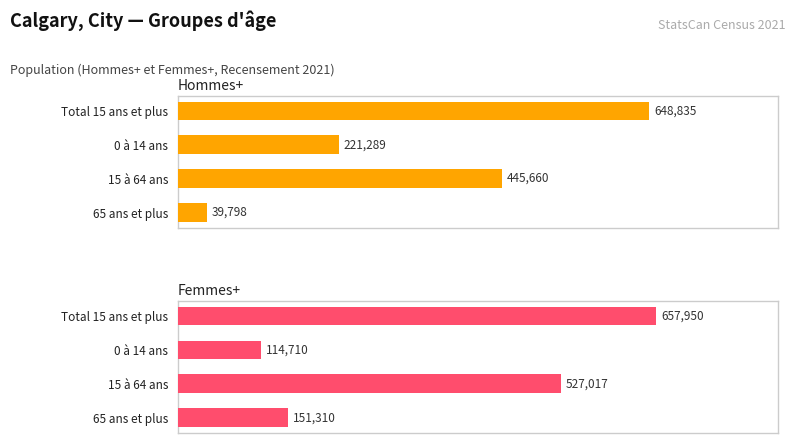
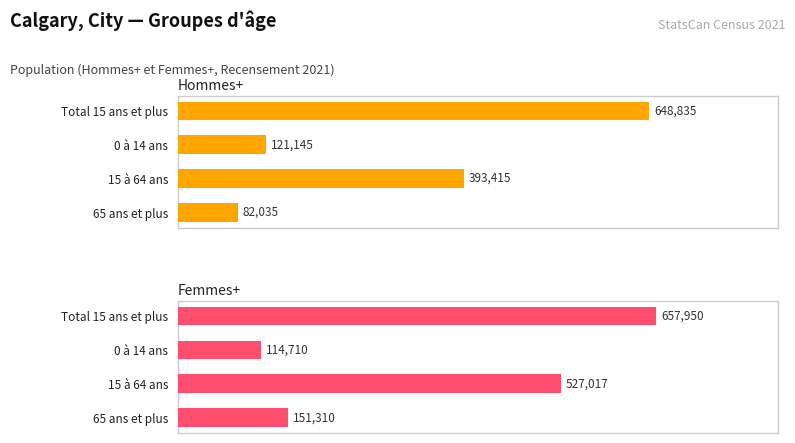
  {
    "Hommes+": {
      "Total 15 ans et plus": "648,835",
-     "0 à 14 ans": "221,289",
-     "15 à 64 ans": "445,660",
-     "65 ans et plus": "39,798"
+     "0 à 14 ans": "121,145",
+     "15 à 64 ans": "393,415",
+     "65 ans et plus": "82,035"
    },
    "Femmes+": {
      "Total 15 ans et plus": "657,950",
      "0 à 14 ans": "114,710",
      "15 à 64 ans": "527,017",
      "65 ans et plus": "151,310"
    }
  }
